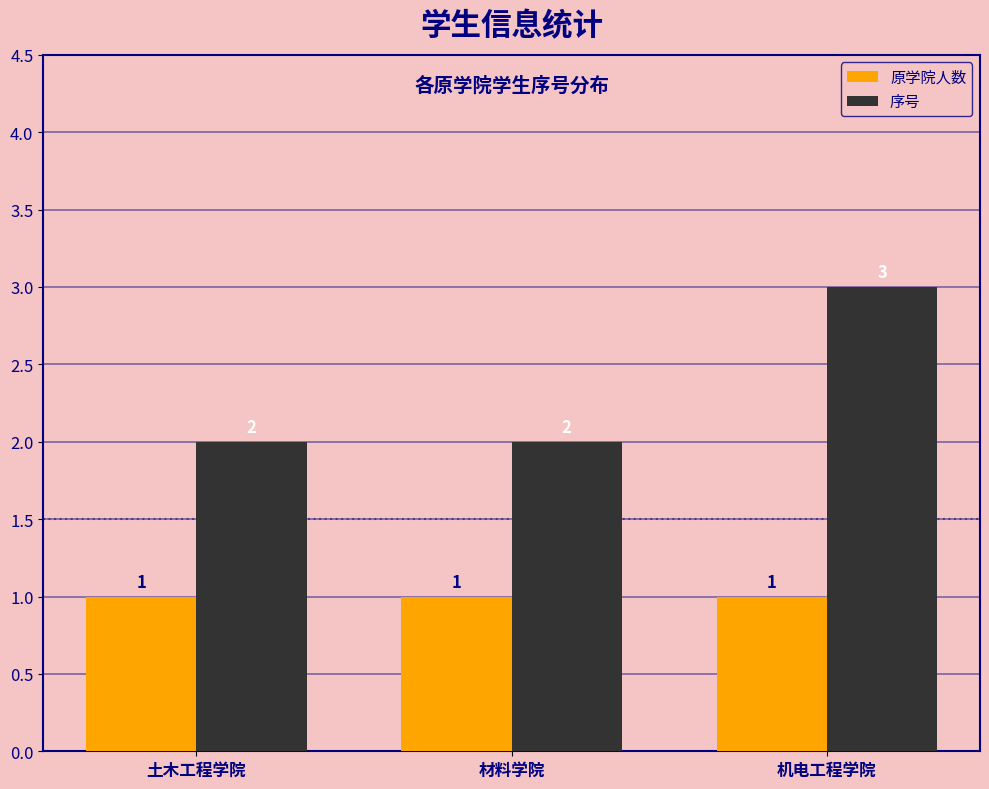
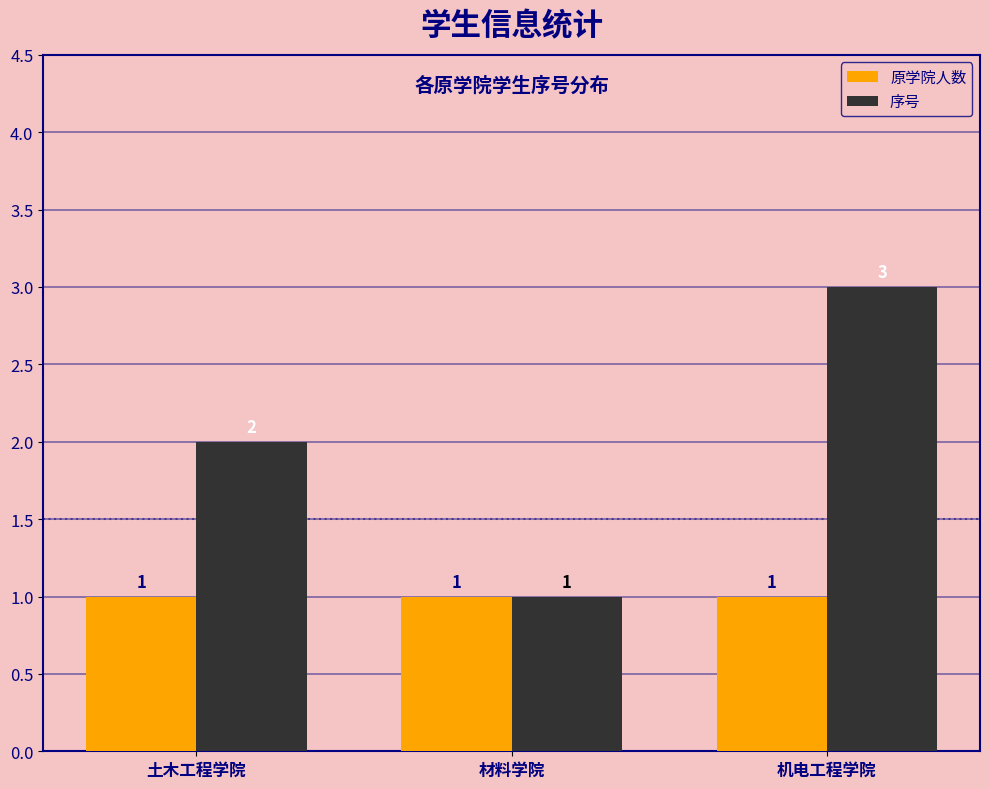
  {
    "原学院人数": {
      "土木工程学院": 1,
      "材料学院": 1,
      "机电工程学院": 1
    },
    "序号": {
      "土木工程学院": 2,
-     "材料学院": 2,
+     "材料学院": 1,
      "机电工程学院": 3
    }
  }
